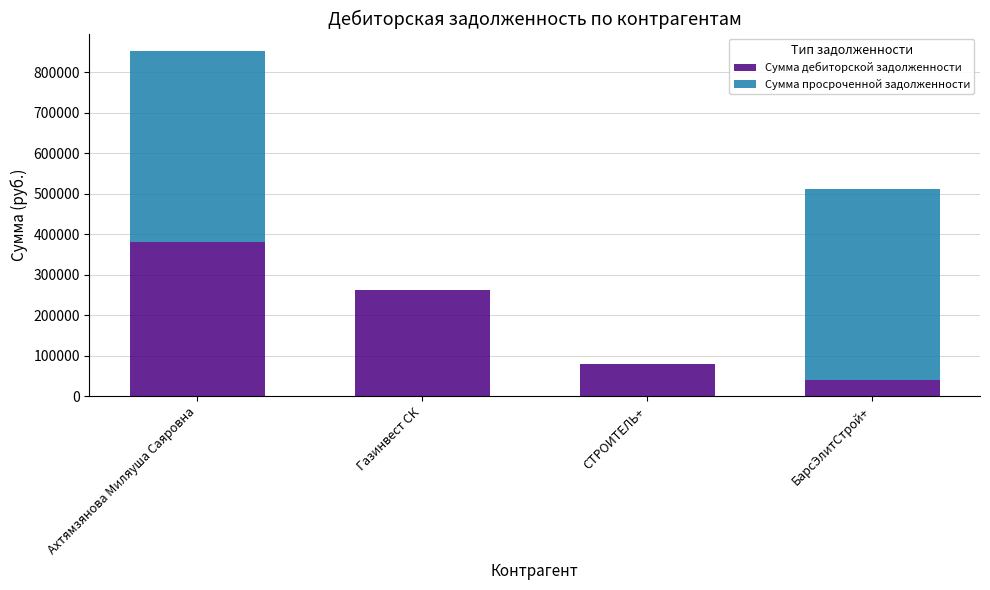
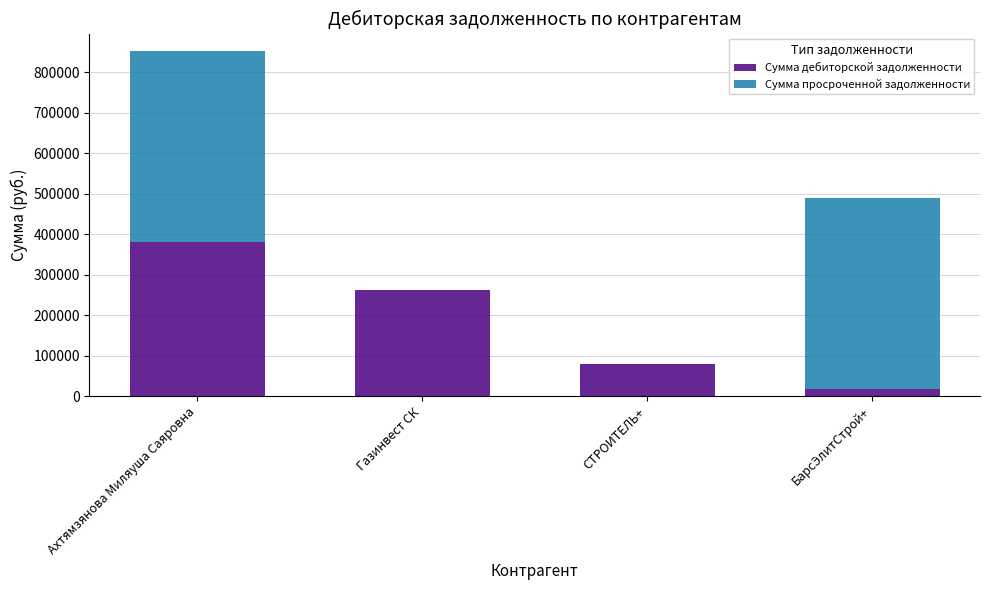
  {
    "Сумма дебиторской задолженности": {
      "Ахтямзянова Миляуша Саяровна": 380000,
      "Газинвест СК": 260000,
      "СТРОИТЕЛЬ+": 80000,
-     "БарсЭлитСтрой+": 40000
+     "БарсЭлитСтрой+": 20000
    },
    "Сумма просроченной задолженности": {
      "Ахтямзянова Миляуша Саяровна": 470000,
      "Газинвест СК": 0,
      "СТРОИТЕЛЬ+": 0,
      "БарсЭлитСтрой+": 470000
    }
  }
